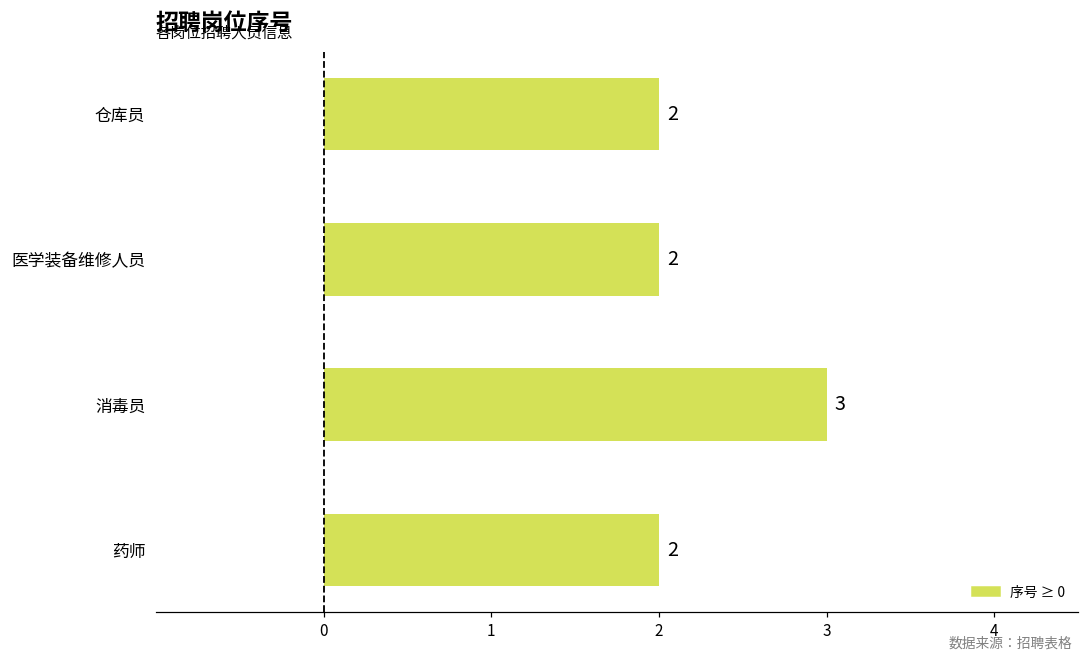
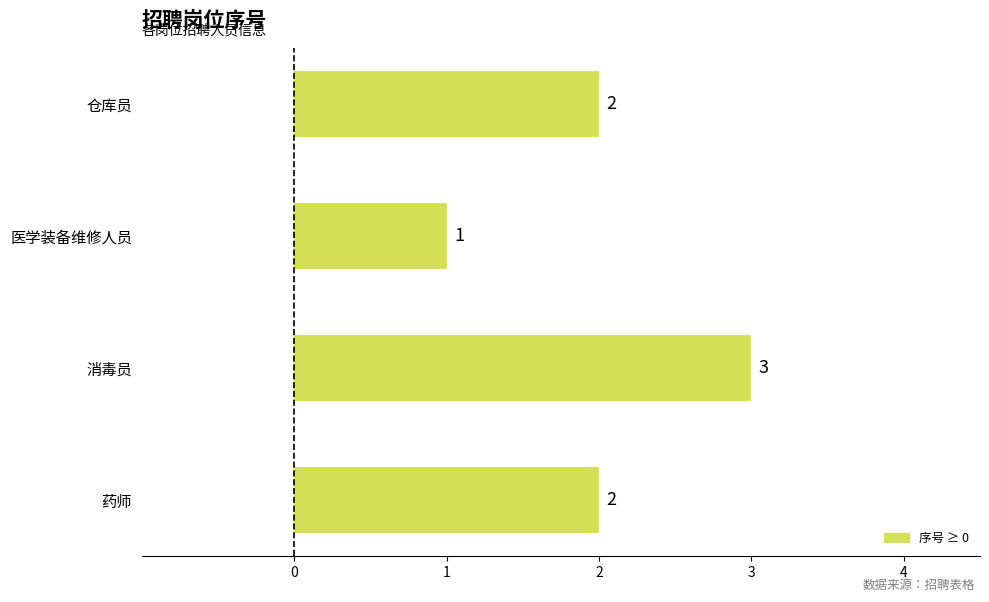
  {
    "仓库员": 2,
-   "医学装备维修人员": 2,
+   "医学装备维修人员": 1,
    "消毒员": 3,
    "药师": 2
  }
